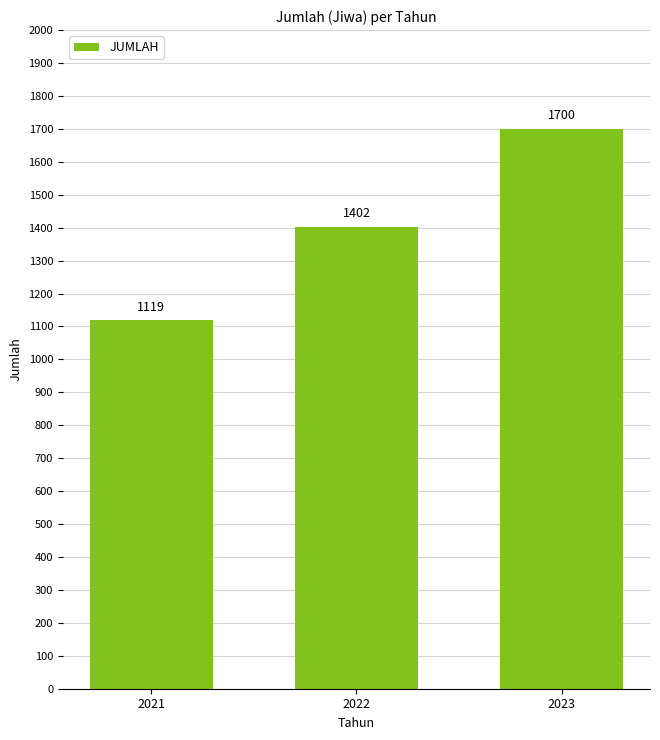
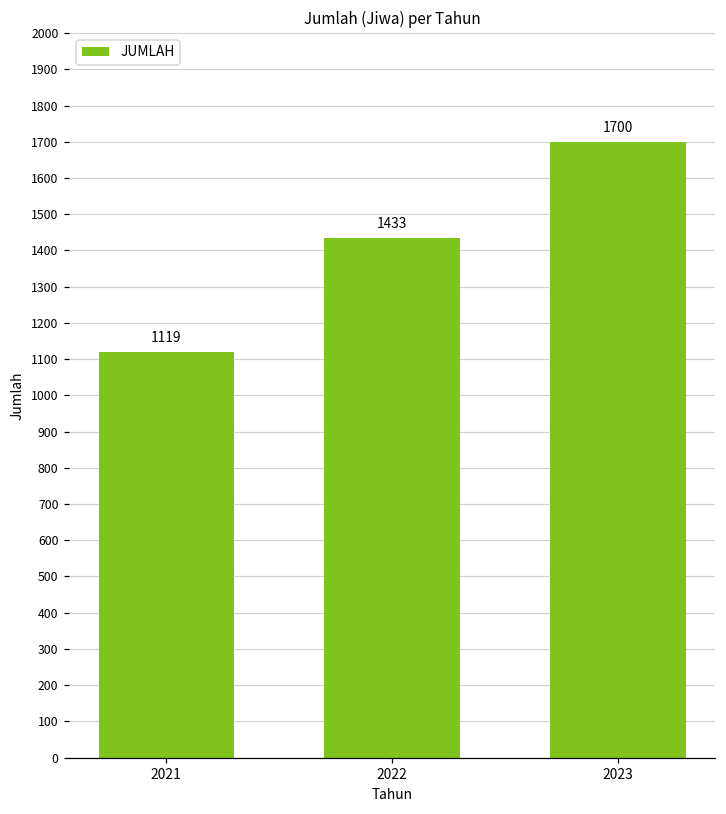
  {
    "2021": 1119,
-   "2022": 1402,
+   "2022": 1433,
    "2023": 1700
  }
